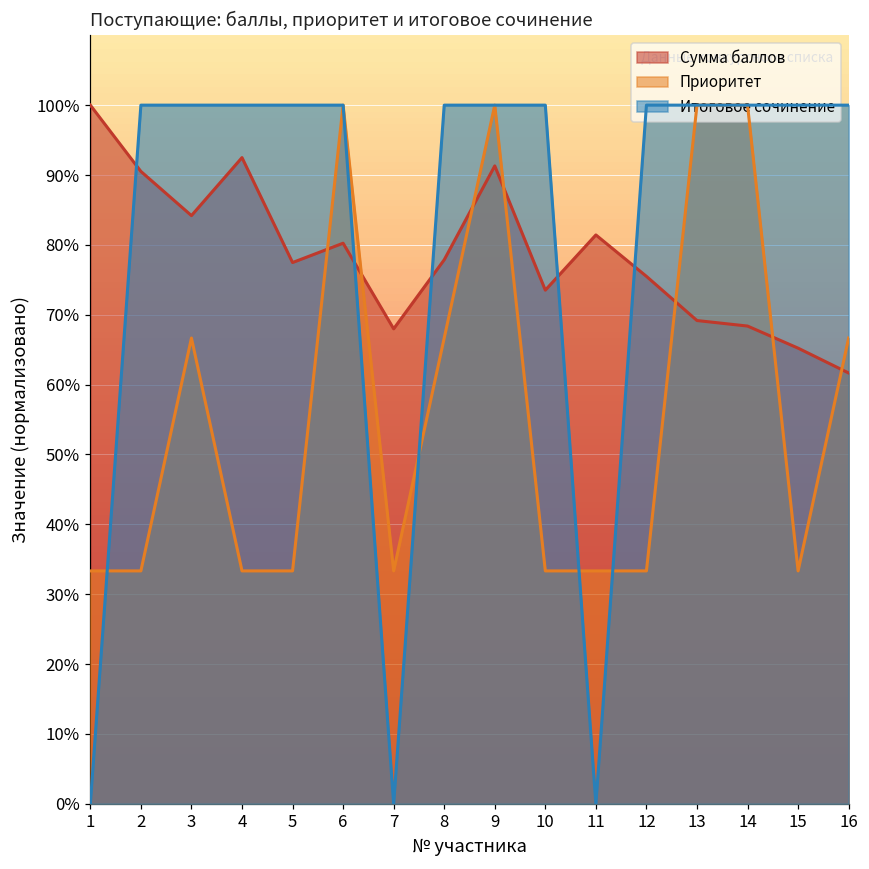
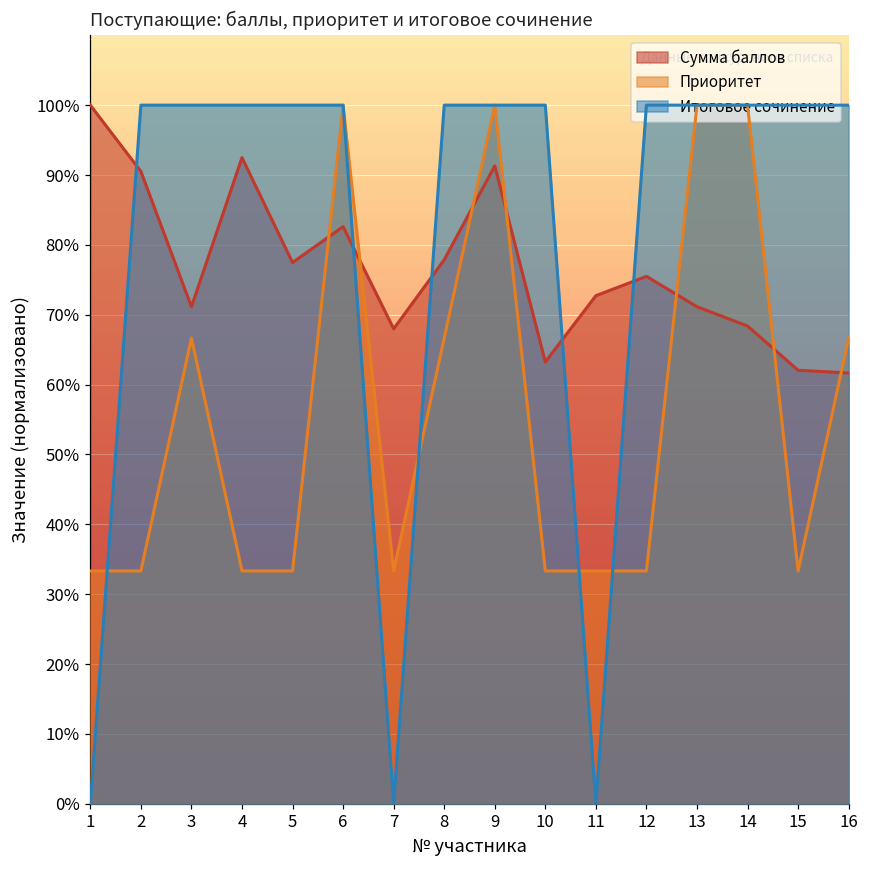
  {
    "Сумма баллов": {
      "1": "100%",
      "2": "91%",
-     "3": "84%",
+     "3": "71%",
      "4": "92%",
      "5": "77%",
-     "6": "80%",
+     "6": "83%",
      "7": "68%",
      "8": "78%",
      "9": "91%",
-     "10": "74%",
-     "11": "81%",
+     "10": "63%",
+     "11": "73%",
      "12": "75%",
-     "13": "69%",
+     "13": "71%",
      "14": "68%",
-     "15": "65%",
+     "15": "62%",
      "16": "62%"
    },
    "Приоритет": {
      "1": "33%",
      "2": "33%",
      "3": "67%",
      "4": "33%",
      "5": "33%",
      "7": "33%",
      "8": "67%",
      "10": "33%",
      "11": "33%",
      "12": "33%",
      "15": "33%",
      "16": "67%"
    },
    "Итоговое сочинение": {
      "1": "0%",
      "2": "100%",
      "3": "100%",
      "4": "100%",
      "5": "100%",
      "7": "0%",
      "8": "100%",
      "10": "100%",
      "11": "0%",
      "16": "100%"
    }
  }
